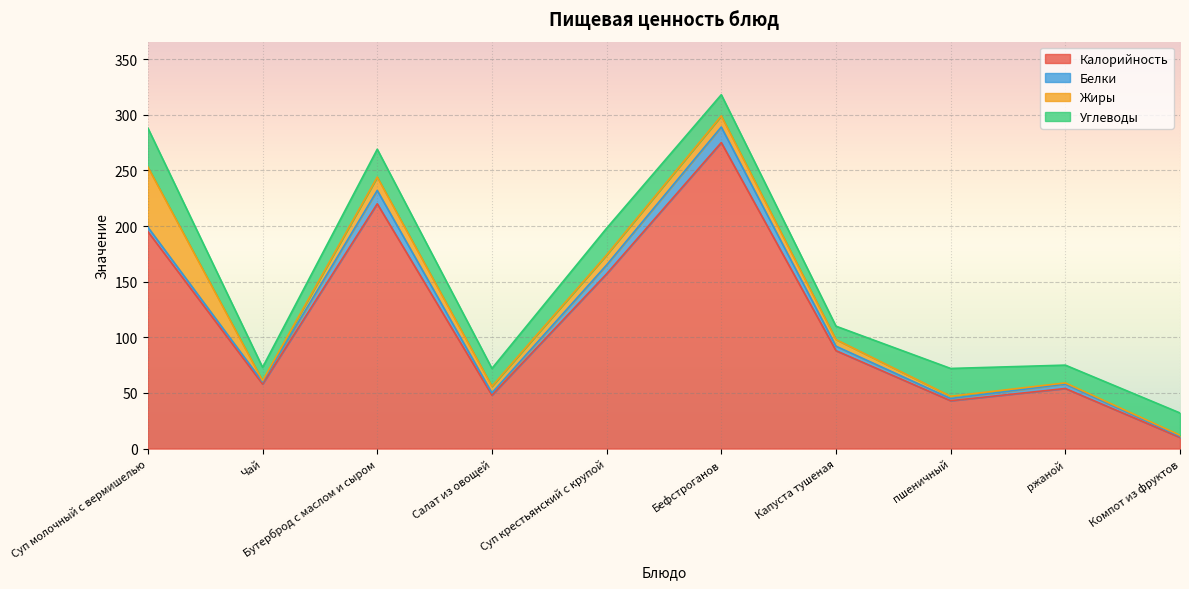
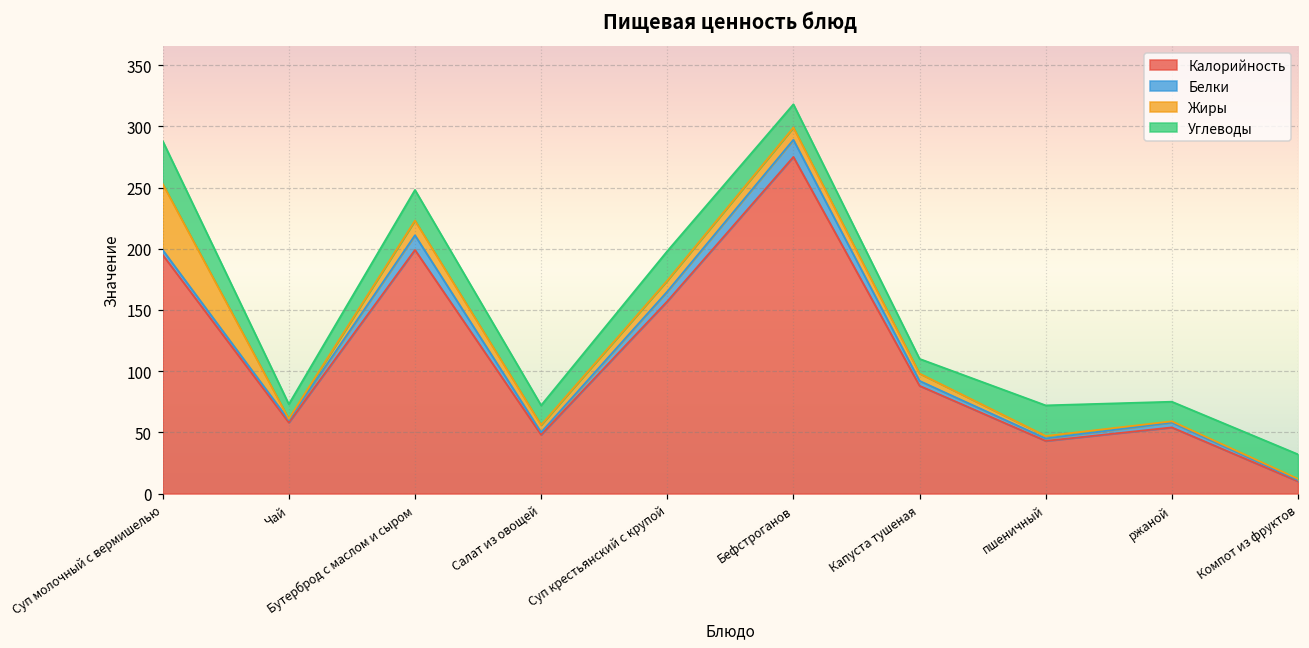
  {
    "Калорийность": {
      "Суп молочный с вермишелью": 195,
-     "Бутерброд с маслом и сыром": 220,
+     "Бутерброд с маслом и сыром": 199,
      "Суп крестьянский с крупой": 157,
      "Бефстроганов": 275,
      "Капуста тушеная": 88,
      "ржаной": 54
    },
    "Белки": {
      "Суп молочный с вермишелью": 4,
      "Бутерброд с маслом и сыром": 12,
      "Суп крестьянский с крупой": 8,
      "Бефстроганов": 14,
      "Капуста тушеная": 4
    },
    "Жиры": {
      "Суп молочный с вермишелью": 54,
      "Бутерброд с маслом и сыром": 12,
      "Салат из овощей": 6,
      "Суп крестьянский с крупой": 9,
      "Бефстроганов": 10,
      "Капуста тушеная": 6
    },
    "Углеводы": {
      "Суп молочный с вермишелью": 35,
      "Чай": 12,
      "Бутерброд с маслом и сыром": 25,
      "Салат из овощей": 16,
      "Суп крестьянский с крупой": 24,
      "Бефстроганов": 19,
      "Капуста тушеная": 12,
      "пшеничный": 25,
      "ржаной": 16,
      "Компот из фруктов": 20
    }
  }
